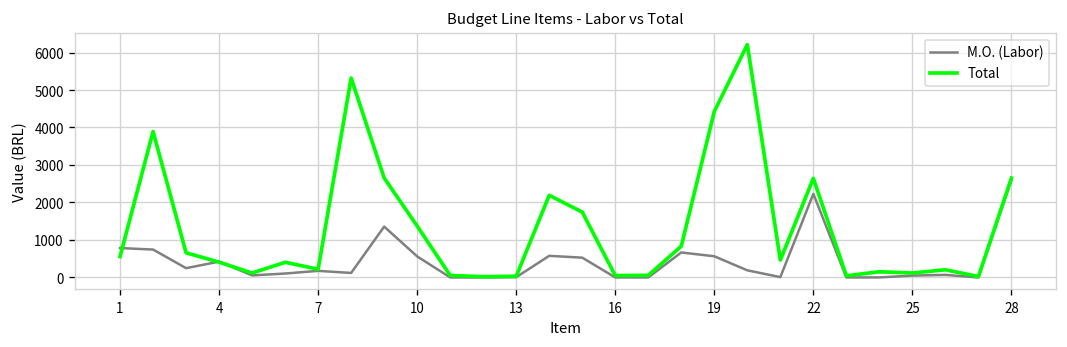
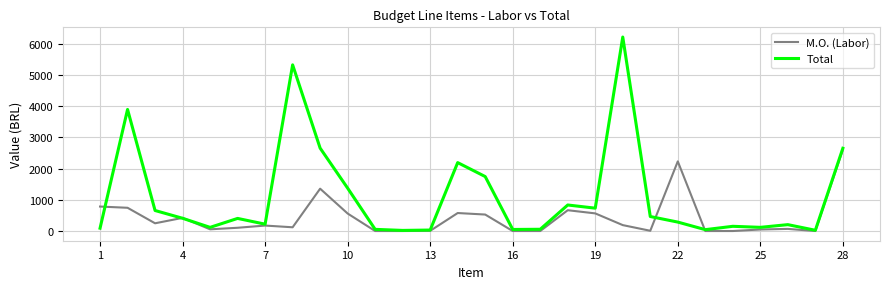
  {
    "M.O. (Labor)": {
      "1": 800,
      "10": 600,
      "19": 600,
      "22": 2200
    },
    "Total": {
-     "1": 600,
+     "1": 100,
      "10": 1400,
-     "19": 4400,
-     "22": 2600
+     "19": 700,
+     "22": 300
    }
  }
